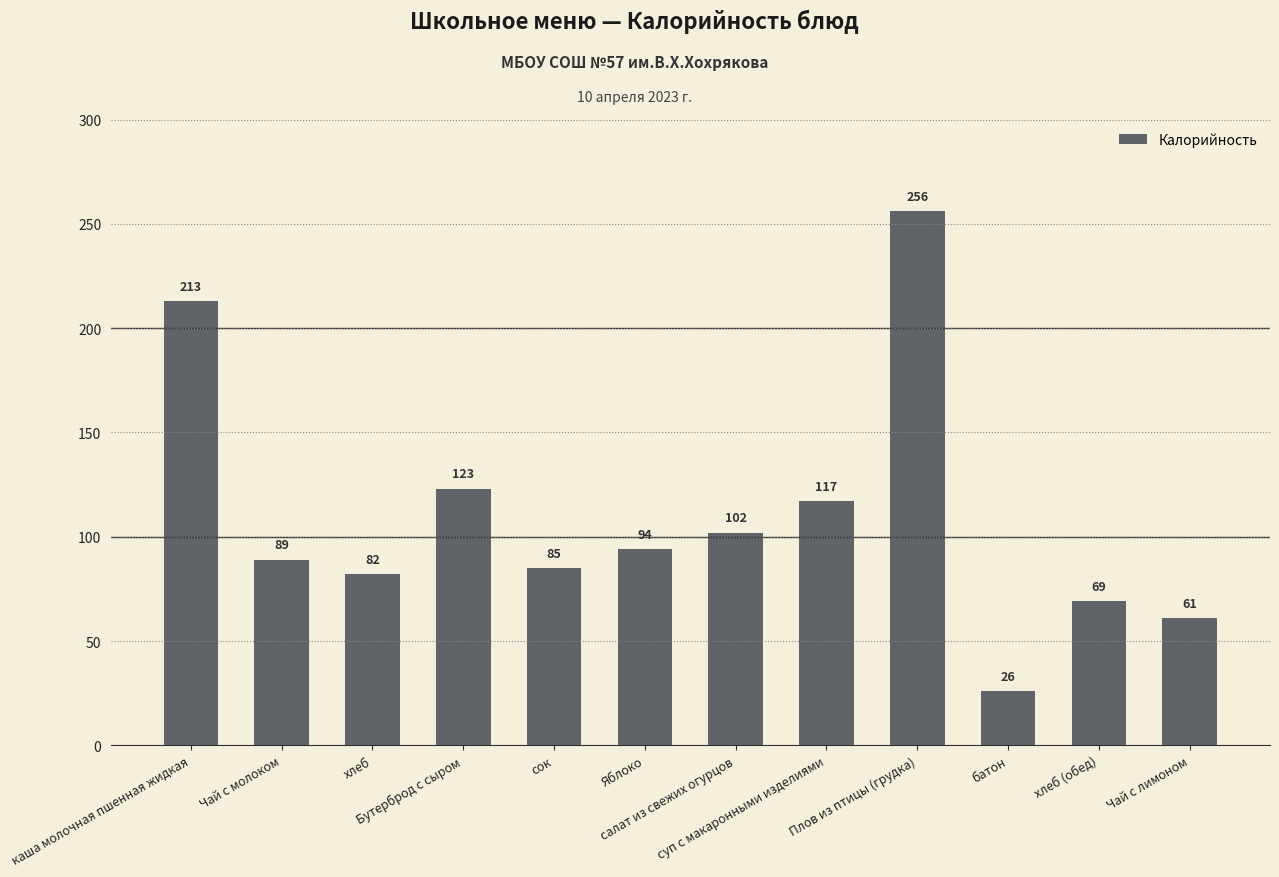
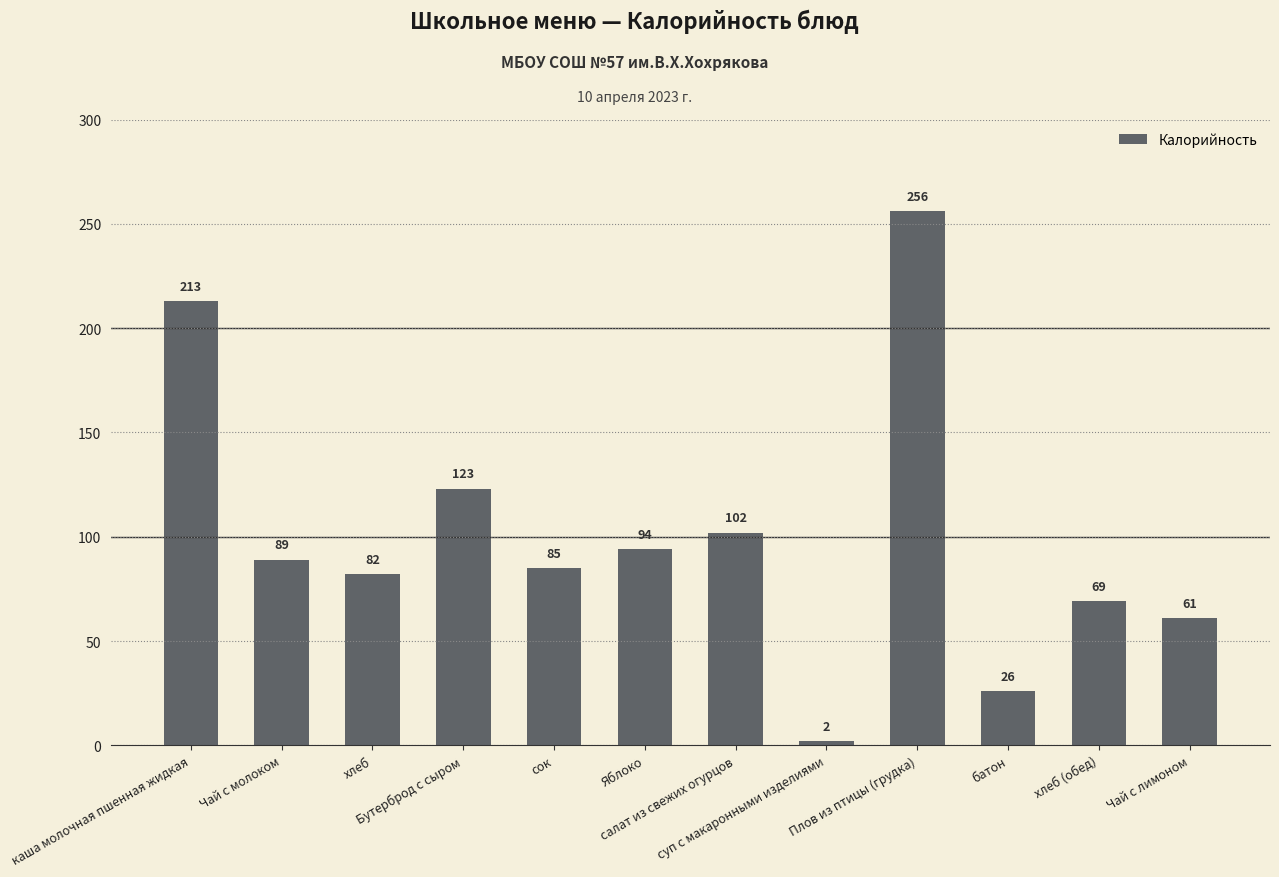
  {
    "каша молочная пшенная жидкая": 213,
    "Чай с молоком": 89,
    "хлеб": 82,
    "Бутерброд с сыром": 123,
    "сок": 85,
    "Яблоко": 94,
    "салат из свежих огурцов": 102,
-   "суп с макаронными изделиями": 117,
+   "суп с макаронными изделиями": 2,
    "Плов из птицы (грудка)": 256,
    "батон": 26,
    "хлеб (обед)": 69,
    "Чай с лимоном": 61
  }
